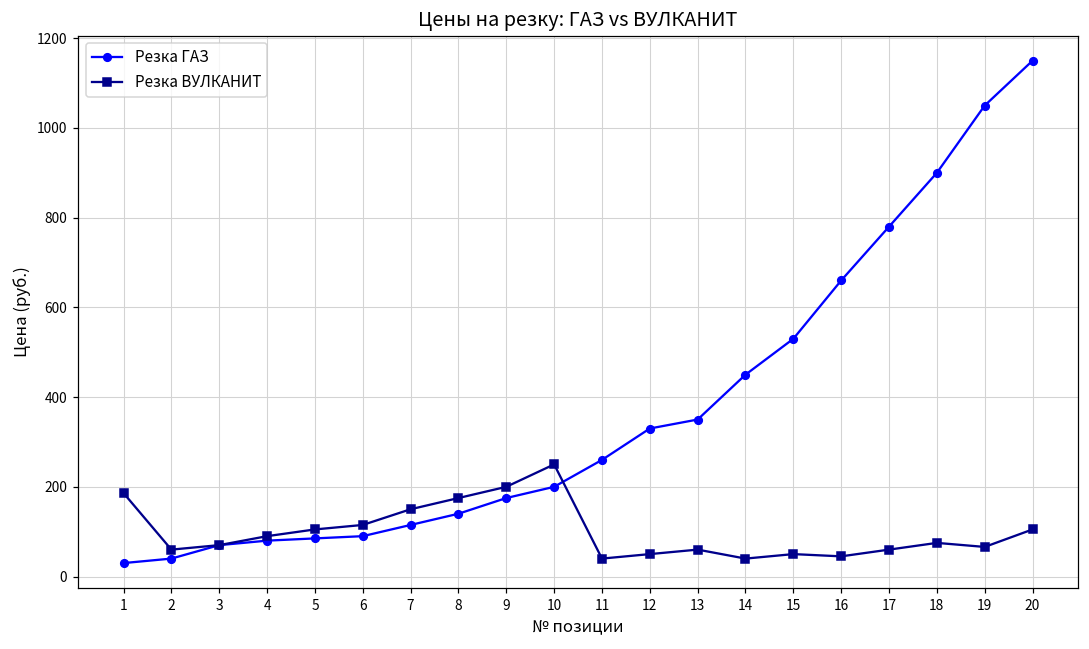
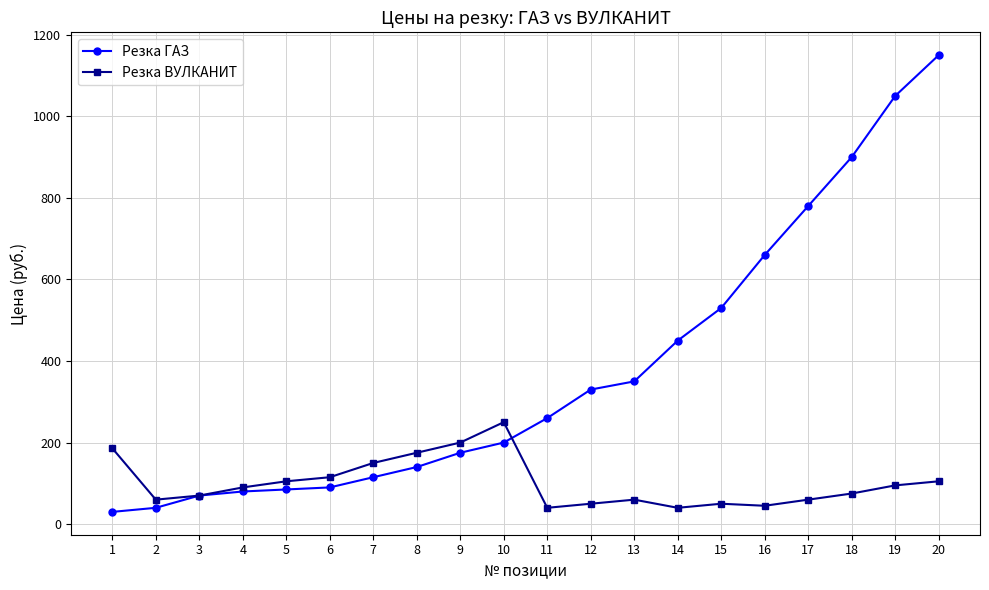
  {
    "Резка ГАЗ": {
      "1": 30,
      "2": 40,
      "4": 80,
      "5": 90,
      "6": 90,
      "7": 120,
      "8": 140,
      "9": 180,
      "10": 200,
      "11": 260,
      "12": 330,
      "13": 350,
      "14": 450,
      "15": 530,
      "16": 660,
      "17": 780,
      "18": 900,
      "19": 1050,
      "20": 1150
    },
    "Резка ВУЛКАНИТ": {
      "1": 190,
      "2": 60,
      "4": 90,
      "5": 110,
      "6": 120,
      "7": 150,
      "8": 180,
      "9": 200,
      "10": 250,
      "11": 40,
      "12": 50,
      "13": 60,
      "14": 40,
      "15": 50,
      "16": 50,
      "17": 60,
      "18": 80,
-     "19": 70,
+     "19": 100,
      "20": 110
    }
  }
